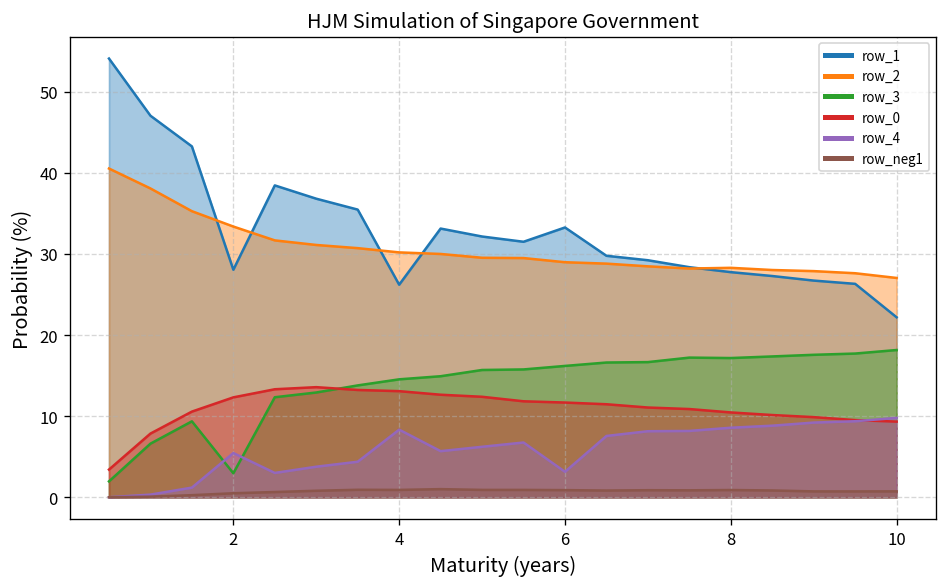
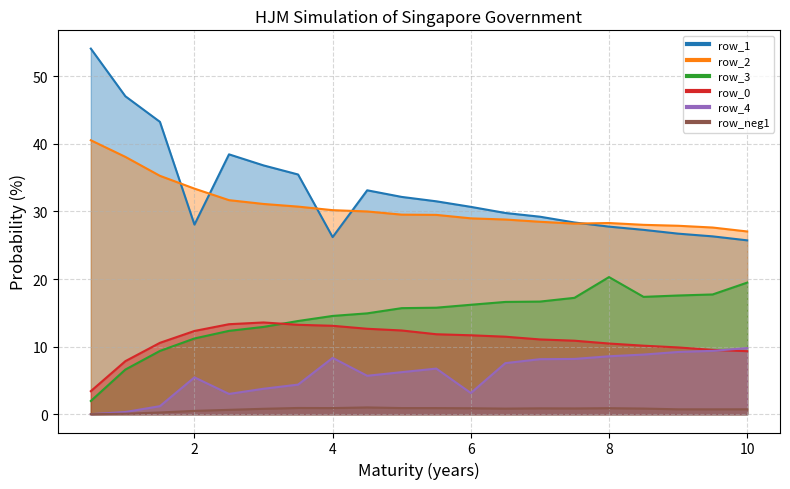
  {
    "row_1": {
      "2": 28,
      "4": 26,
-     "6": 33,
+     "6": 31,
      "8": 28,
-     "10": 22
+     "10": 26
    },
    "row_3": {
-     "2": 3,
+     "2": 11,
      "4": 15,
      "6": 16,
-     "8": 17,
-     "10": 18
+     "8": 20,
+     "10": 19
    },
    "row_4": {
      "2": 5,
      "4": 8,
      "6": 3,
      "8": 9,
      "10": 10
    }
  }
